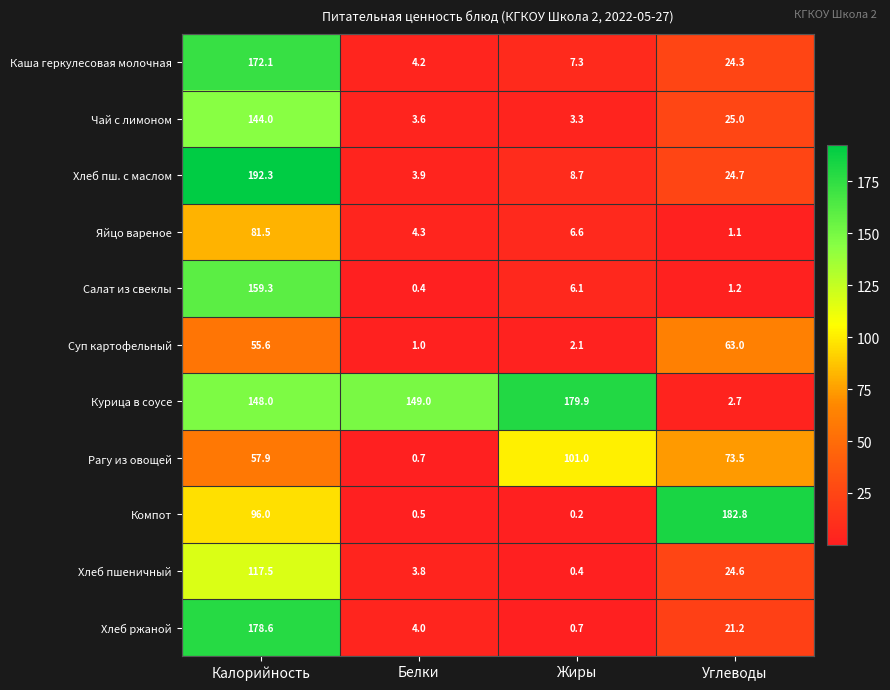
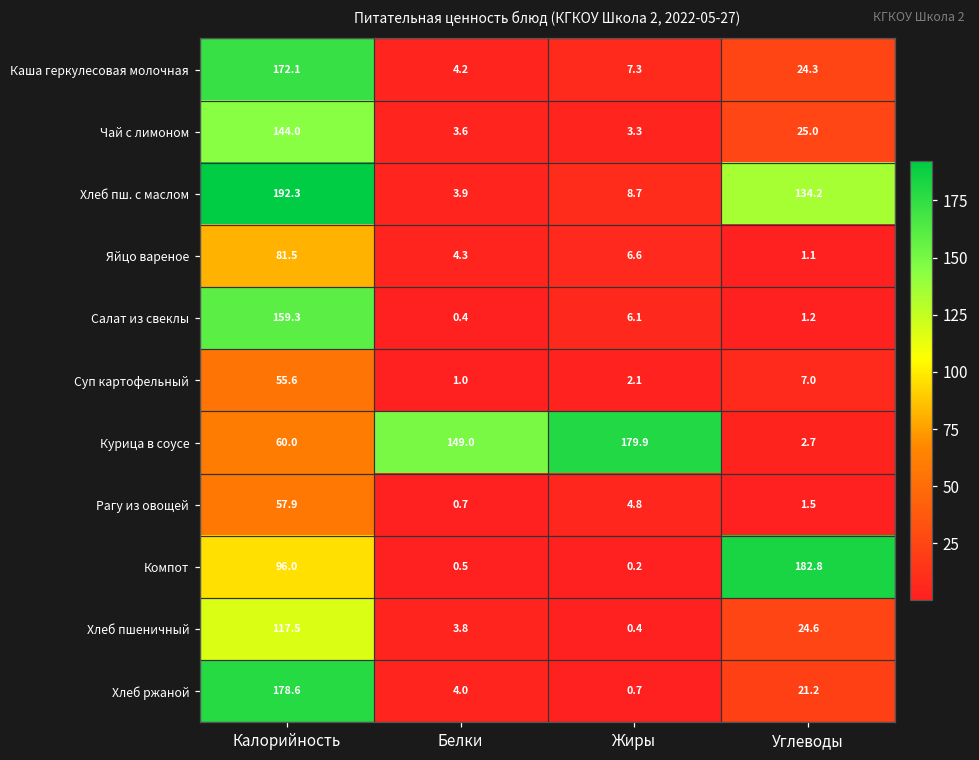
  {
    "Каша геркулесовая молочная": {
      "Калорийность": 172.1,
      "Белки": 4.2,
      "Жиры": 7.3,
      "Углеводы": 24.3
    },
    "Чай с лимоном": {
      "Калорийность": 144.0,
      "Белки": 3.6,
      "Жиры": 3.3,
      "Углеводы": 25.0
    },
    "Хлеб пш. с маслом": {
      "Калорийность": 192.3,
      "Белки": 3.9,
      "Жиры": 8.7,
-     "Углеводы": 24.7
+     "Углеводы": 134.2
    },
    "Яйцо вареное": {
      "Калорийность": 81.5,
      "Белки": 4.3,
      "Жиры": 6.6,
      "Углеводы": 1.1
    },
    "Салат из свеклы": {
      "Калорийность": 159.3,
      "Белки": 0.4,
      "Жиры": 6.1,
      "Углеводы": 1.2
    },
    "Суп картофельный": {
      "Калорийность": 55.6,
      "Белки": 1.0,
      "Жиры": 2.1,
-     "Углеводы": 63.0
+     "Углеводы": 7.0
    },
    "Курица в соусе": {
-     "Калорийность": 148.0,
+     "Калорийность": 60.0,
      "Белки": 149.0,
      "Жиры": 179.9,
      "Углеводы": 2.7
    },
    "Рагу из овощей": {
      "Калорийность": 57.9,
      "Белки": 0.7,
-     "Жиры": 101.0,
-     "Углеводы": 73.5
+     "Жиры": 4.8,
+     "Углеводы": 1.5
    },
    "Компот": {
      "Калорийность": 96.0,
      "Белки": 0.5,
      "Жиры": 0.2,
      "Углеводы": 182.8
    },
    "Хлеб пшеничный": {
      "Калорийность": 117.5,
      "Белки": 3.8,
      "Жиры": 0.4,
      "Углеводы": 24.6
    },
    "Хлеб ржаной": {
      "Калорийность": 178.6,
      "Белки": 4.0,
      "Жиры": 0.7,
      "Углеводы": 21.2
    }
  }
